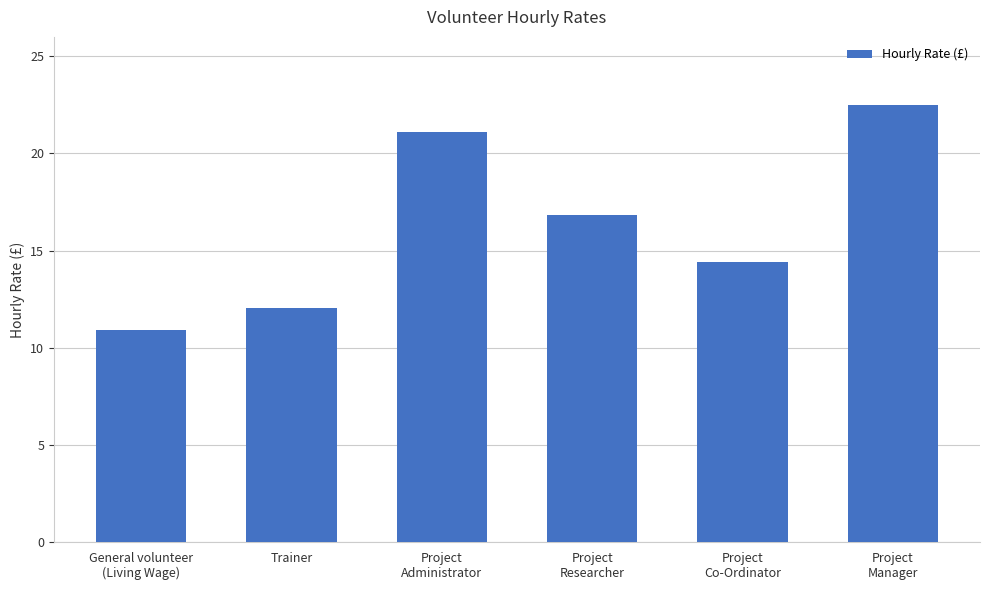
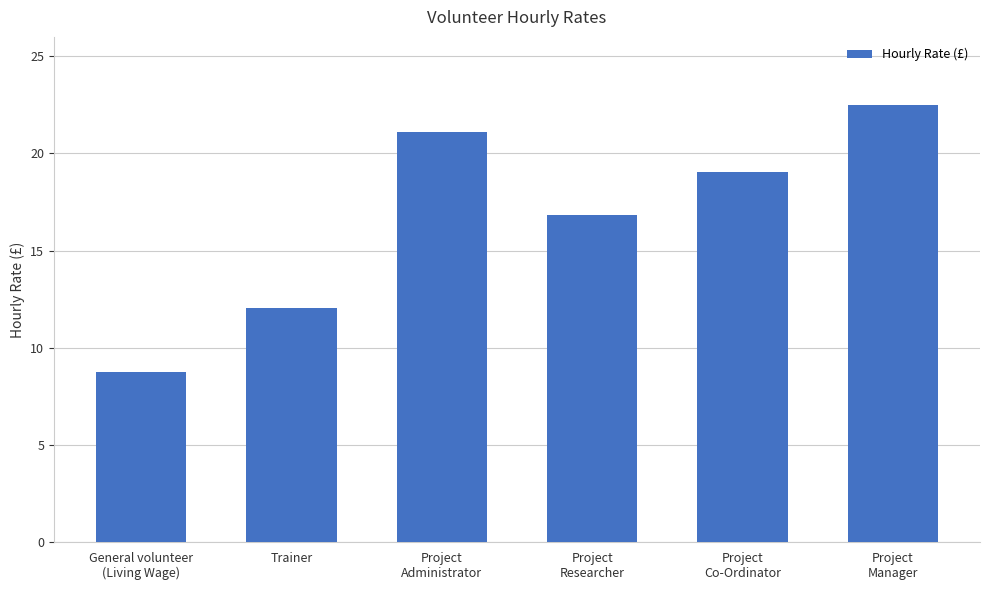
  {
-   "General volunteer (Living Wage)": 10.9,
+   "General volunteer (Living Wage)": 8.8,
    "Trainer": 12.0,
    "Project Administrator": 21.1,
    "Project Researcher": 16.9,
-   "Project Co-Ordinator": 14.4,
+   "Project Co-Ordinator": 19.0,
    "Project Manager": 22.5
  }
